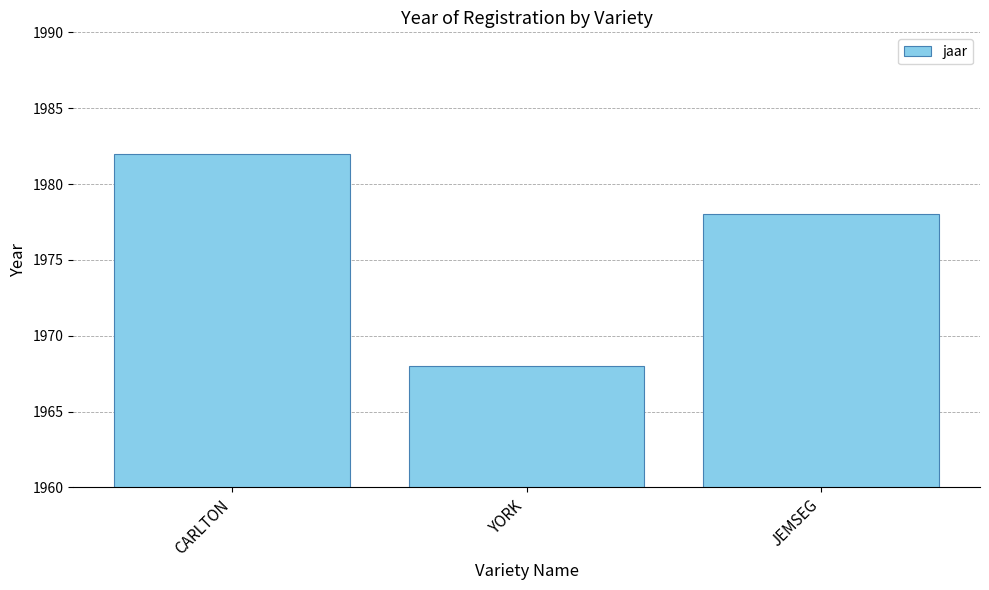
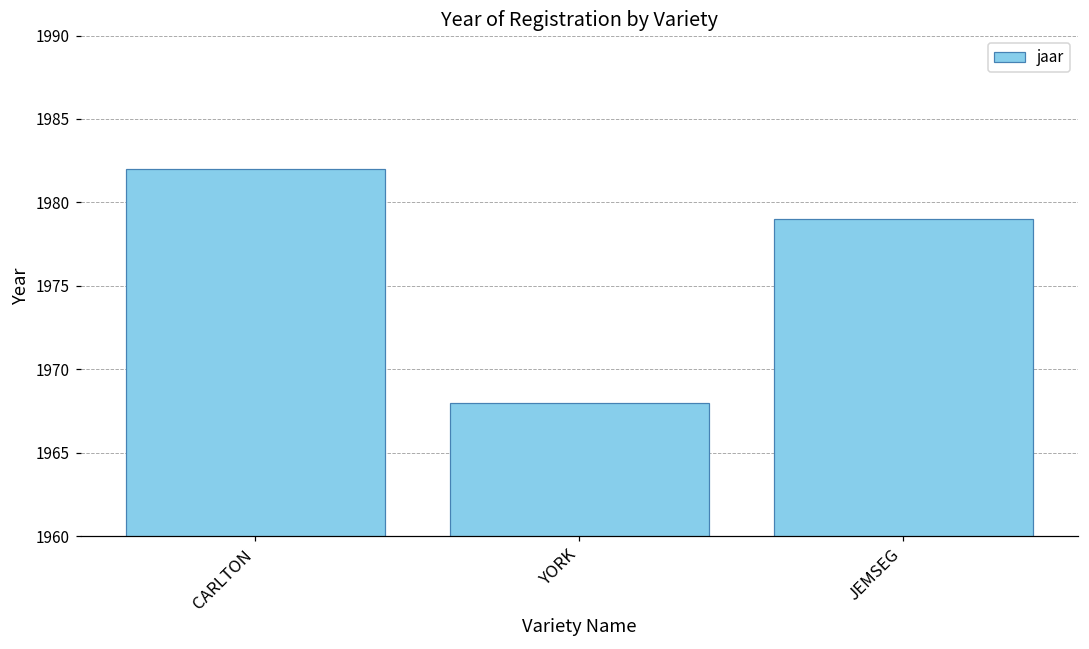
  {
    "CARLTON": 1982,
    "YORK": 1968,
-   "JEMSEG": 1978
+   "JEMSEG": 1979
  }
